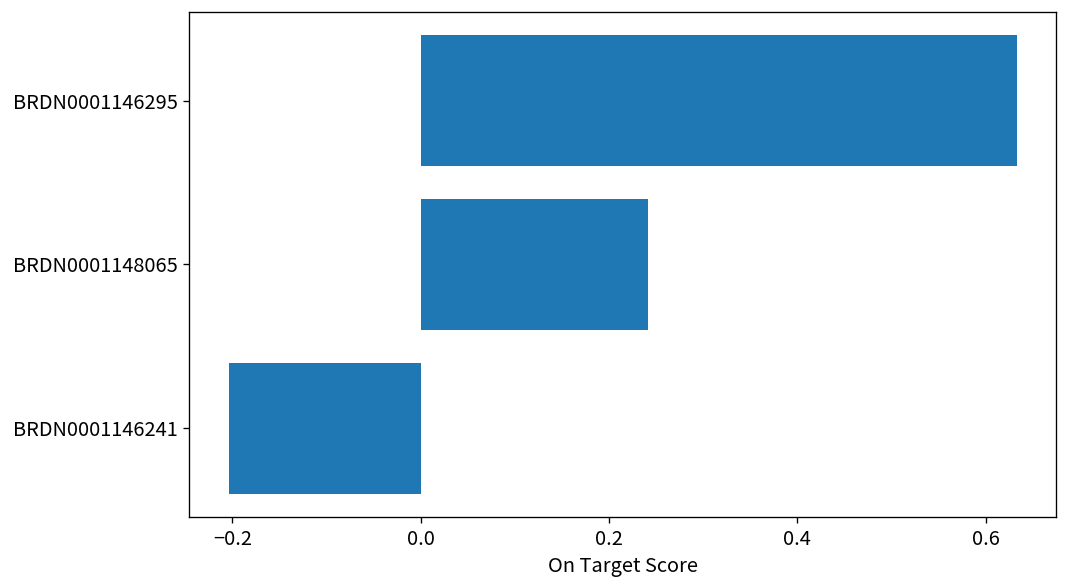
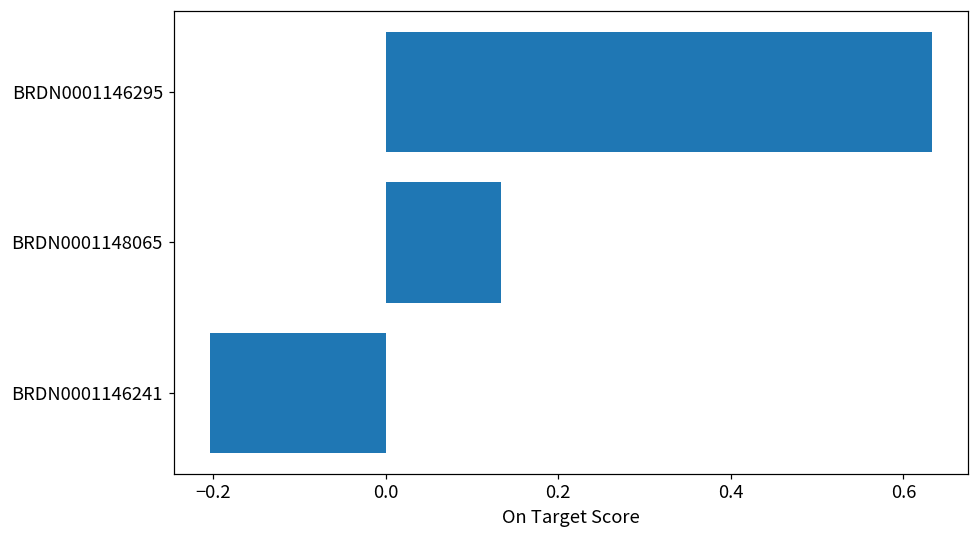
  {
    "BRDN0001146295": 0.63,
-   "BRDN0001148065": 0.24,
+   "BRDN0001148065": 0.13,
    "BRDN0001146241": -0.20
  }
